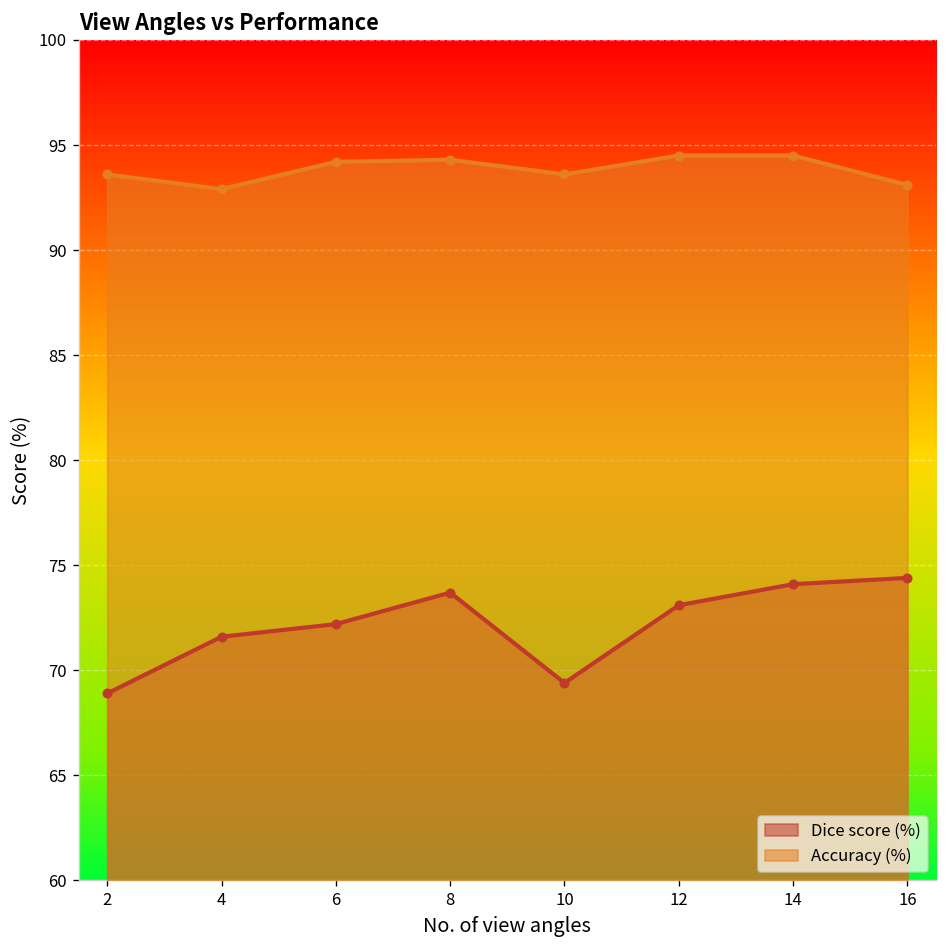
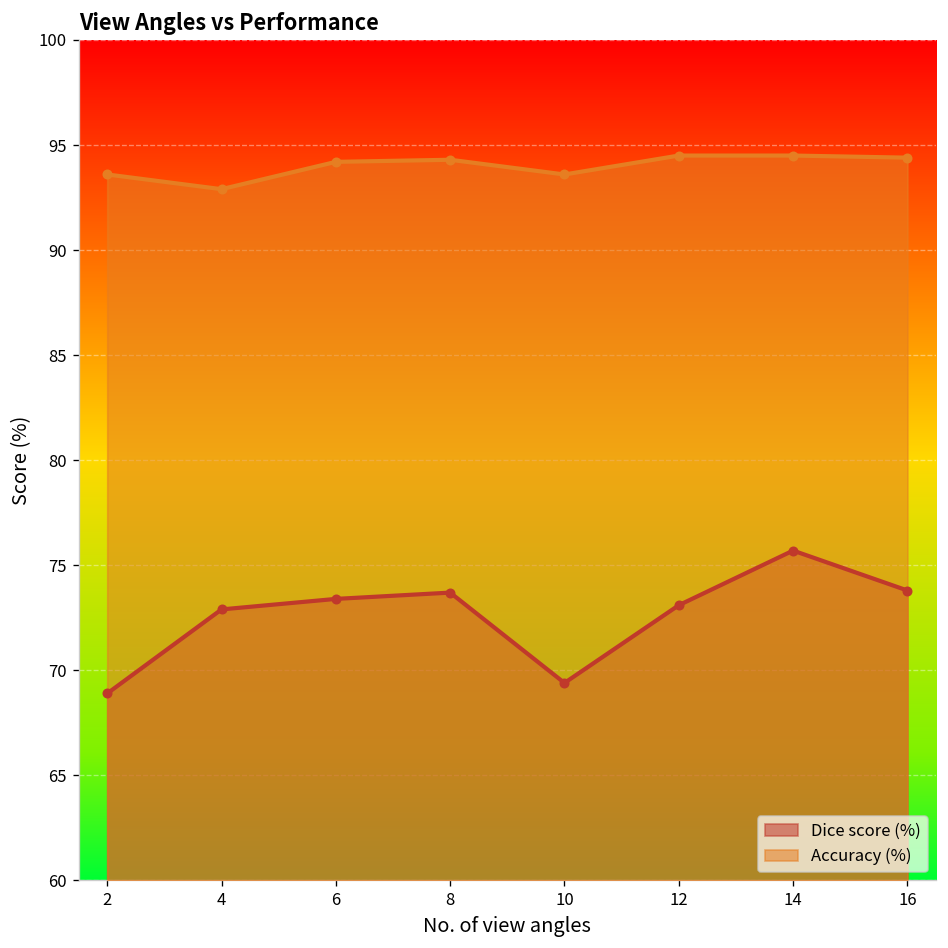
  {
    "Dice score (%)": {
      "2": 68.9,
-     "4": 71.6,
-     "6": 72.2,
+     "4": 72.9,
+     "6": 73.4,
      "8": 73.7,
      "10": 69.4,
      "12": 73.1,
-     "14": 74.1,
-     "16": 74.4
+     "14": 75.7,
+     "16": 73.8
    },
    "Accuracy (%)": {
      "2": 93.6,
      "4": 92.9,
      "6": 94.2,
      "8": 94.3,
      "10": 93.6,
      "12": 94.5,
      "14": 94.5,
-     "16": 93.1
+     "16": 94.4
    }
  }
